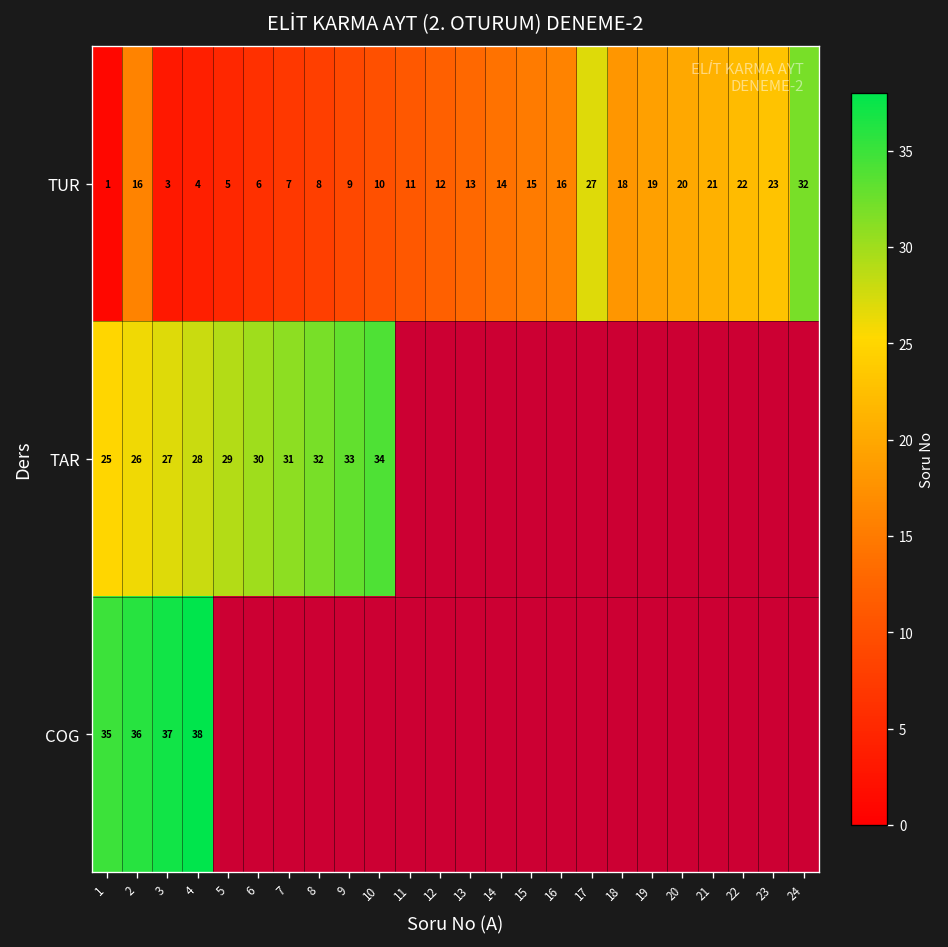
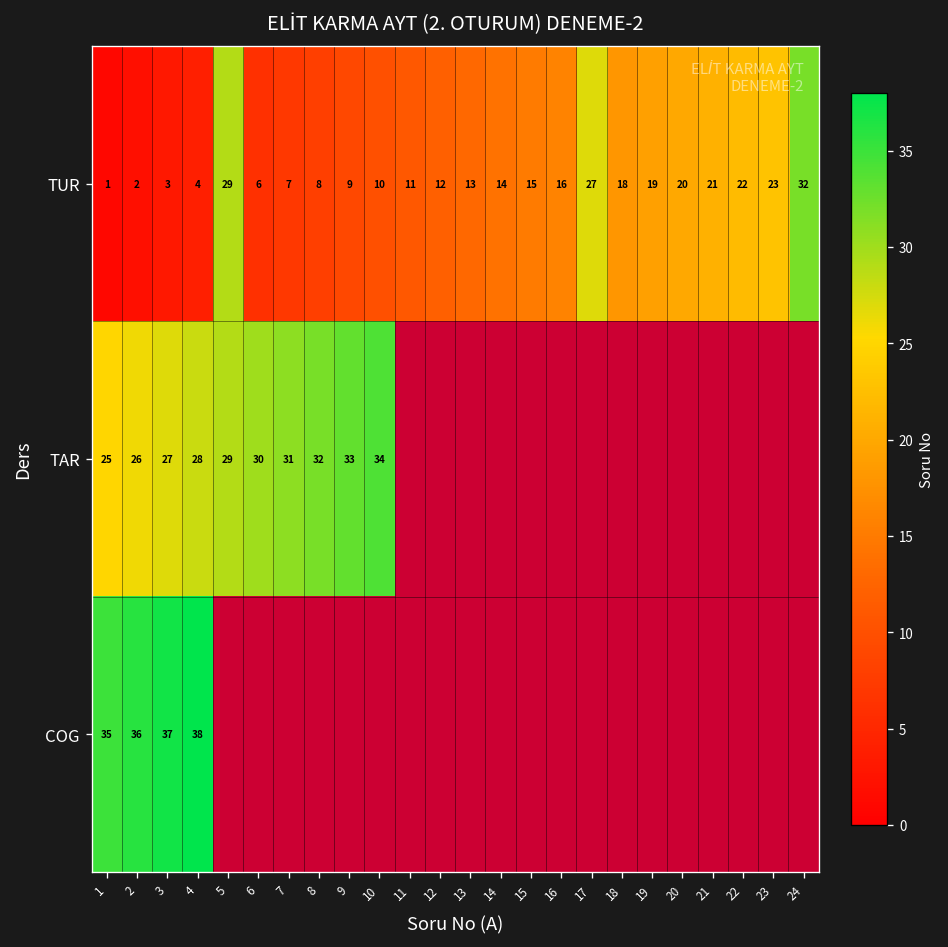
  {
    "TUR": {
      "1": 1,
-     "2": 16,
+     "2": 2,
      "3": 3,
      "4": 4,
-     "5": 5,
+     "5": 29,
      "6": 6,
      "7": 7,
      "8": 8,
      "9": 9,
      "10": 10,
      "11": 11,
      "12": 12,
      "13": 13,
      "14": 14,
      "15": 15,
      "16": 16,
      "17": 27,
      "18": 18,
      "19": 19,
      "20": 20,
      "21": 21,
      "23": 23,
      "24": 32
    },
    "TAR": {
      "1": 25,
      "2": 26,
      "3": 27,
      "4": 28,
      "5": 29,
      "6": 30,
      "7": 31,
      "8": 32,
      "9": 33,
      "10": 34
    },
    "COG": {
      "1": 35,
      "2": 36,
      "3": 37,
      "4": 38
    }
  }
